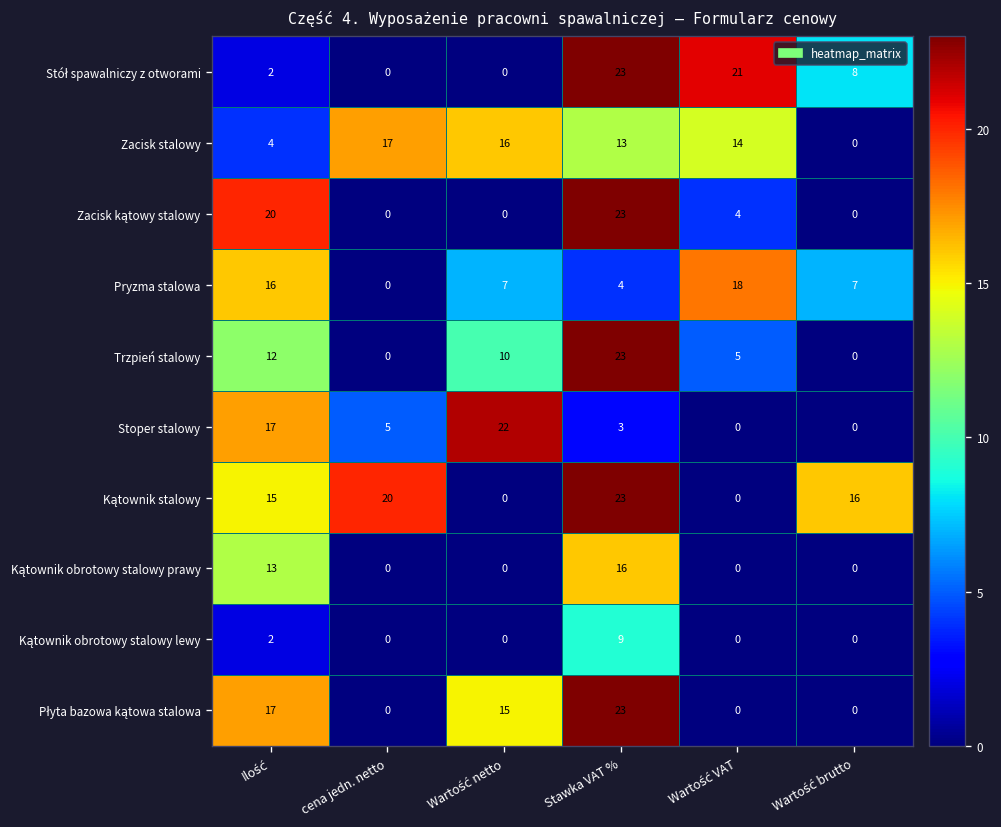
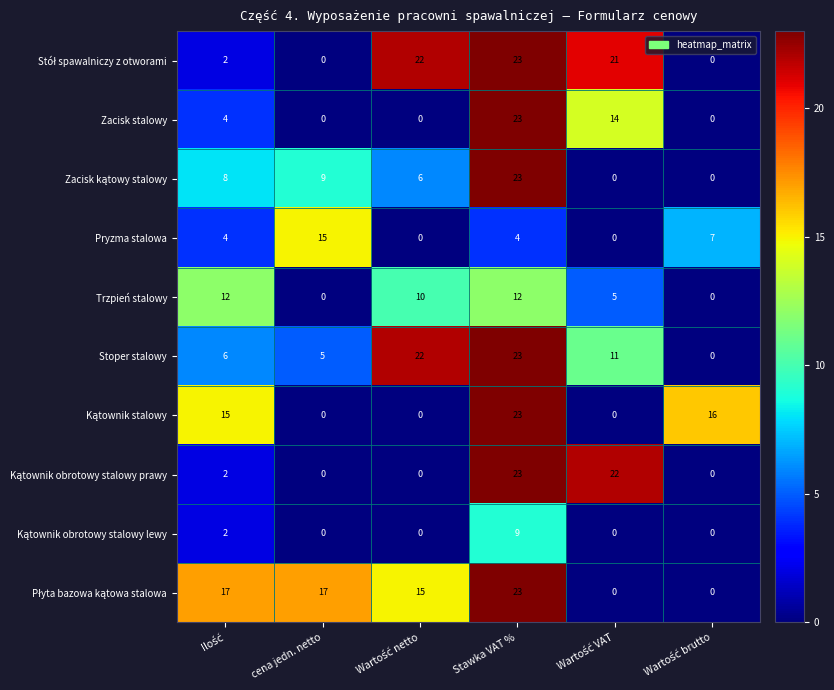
  {
    "Stół spawalniczy z otworami": {
      "Ilość": 2,
      "cena jedn. netto": 0,
-     "Wartość netto": 0,
+     "Wartość netto": 22,
      "Stawka VAT %": 23,
      "Wartość VAT": 21,
-     "Wartość brutto": 8
+     "Wartość brutto": 0
    },
    "Zacisk stalowy": {
      "Ilość": 4,
-     "cena jedn. netto": 17,
-     "Wartość netto": 16,
-     "Stawka VAT %": 13,
+     "cena jedn. netto": 0,
+     "Wartość netto": 0,
+     "Stawka VAT %": 23,
      "Wartość VAT": 14,
      "Wartość brutto": 0
    },
    "Zacisk kątowy stalowy": {
-     "Ilość": 20,
-     "cena jedn. netto": 0,
-     "Wartość netto": 0,
+     "Ilość": 8,
+     "cena jedn. netto": 9,
+     "Wartość netto": 6,
      "Stawka VAT %": 23,
-     "Wartość VAT": 4,
+     "Wartość VAT": 0,
      "Wartość brutto": 0
    },
    "Pryzma stalowa": {
-     "Ilość": 16,
-     "cena jedn. netto": 0,
-     "Wartość netto": 7,
+     "Ilość": 4,
+     "cena jedn. netto": 15,
+     "Wartość netto": 0,
      "Stawka VAT %": 4,
-     "Wartość VAT": 18,
+     "Wartość VAT": 0,
      "Wartość brutto": 7
    },
    "Trzpień stalowy": {
      "Ilość": 12,
      "cena jedn. netto": 0,
      "Wartość netto": 10,
-     "Stawka VAT %": 23,
+     "Stawka VAT %": 12,
      "Wartość VAT": 5,
      "Wartość brutto": 0
    },
    "Stoper stalowy": {
-     "Ilość": 17,
+     "Ilość": 6,
      "cena jedn. netto": 5,
      "Wartość netto": 22,
-     "Stawka VAT %": 3,
-     "Wartość VAT": 0,
+     "Stawka VAT %": 23,
+     "Wartość VAT": 11,
      "Wartość brutto": 0
    },
    "Kątownik stalowy": {
      "Ilość": 15,
-     "cena jedn. netto": 20,
+     "cena jedn. netto": 0,
      "Wartość netto": 0,
      "Stawka VAT %": 23,
      "Wartość VAT": 0,
      "Wartość brutto": 16
    },
    "Kątownik obrotowy stalowy prawy": {
-     "Ilość": 13,
+     "Ilość": 2,
      "cena jedn. netto": 0,
      "Wartość netto": 0,
-     "Stawka VAT %": 16,
-     "Wartość VAT": 0,
+     "Stawka VAT %": 23,
+     "Wartość VAT": 22,
      "Wartość brutto": 0
    },
    "Kątownik obrotowy stalowy lewy": {
      "Ilość": 2,
      "cena jedn. netto": 0,
      "Wartość netto": 0,
      "Stawka VAT %": 9,
      "Wartość VAT": 0,
      "Wartość brutto": 0
    },
    "Płyta bazowa kątowa stalowa": {
      "Ilość": 17,
-     "cena jedn. netto": 0,
+     "cena jedn. netto": 17,
      "Wartość netto": 15,
      "Stawka VAT %": 23,
      "Wartość VAT": 0,
      "Wartość brutto": 0
    }
  }
